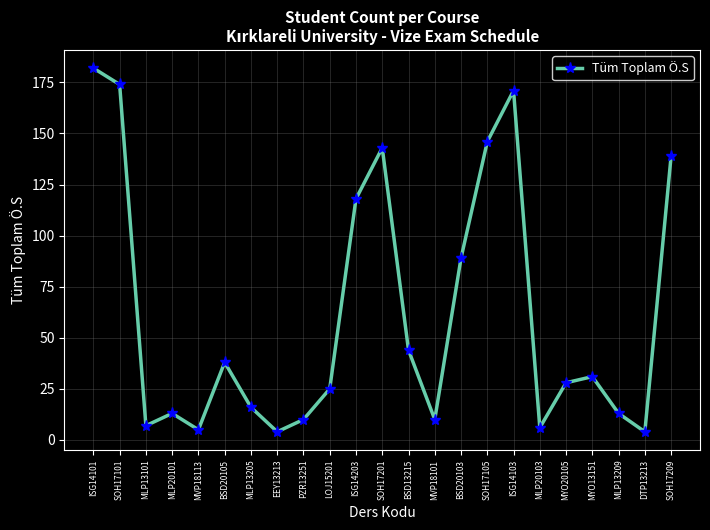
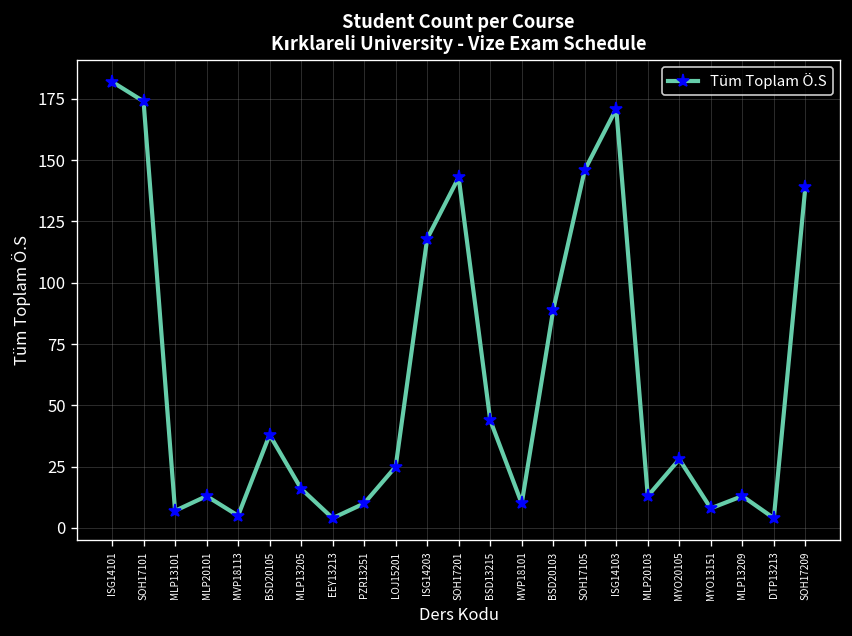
  {
    "ISG14101": 182,
    "SOH17101": 174,
    "MLP13101": 7,
    "MLP20101": 13,
    "MVP18113": 5,
    "BSD20105": 38,
    "MLP13205": 16,
    "EEY13213": 4,
    "PZR13251": 10,
    "LOJ15201": 25,
    "ISG14203": 118,
    "SOH17201": 143,
    "BSD13215": 44,
    "MVP18101": 10,
    "BSD20103": 89,
    "SOH17105": 146,
    "ISG14103": 171,
-   "MLP20103": 6,
+   "MLP20103": 13,
    "MYO20105": 28,
-   "MYO13151": 31,
+   "MYO13151": 8,
    "MLP13209": 13,
    "DTP13213": 4,
    "SOH17209": 139
  }
